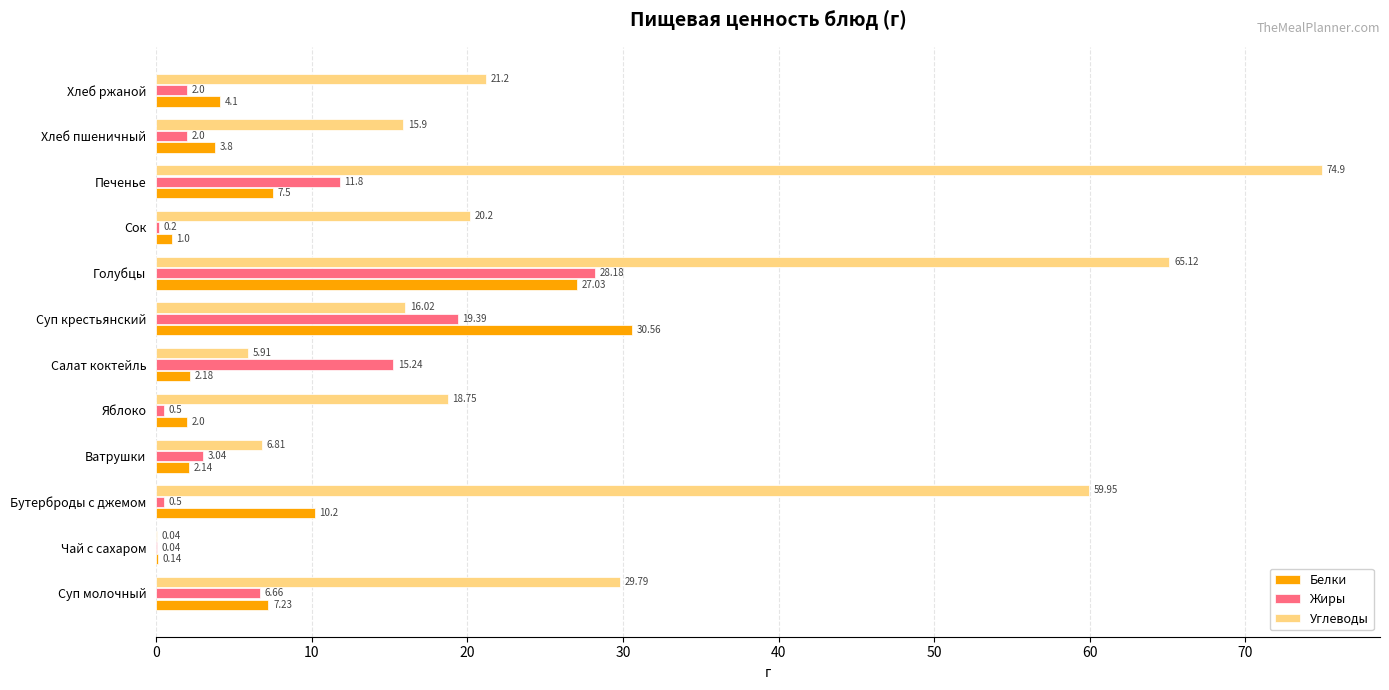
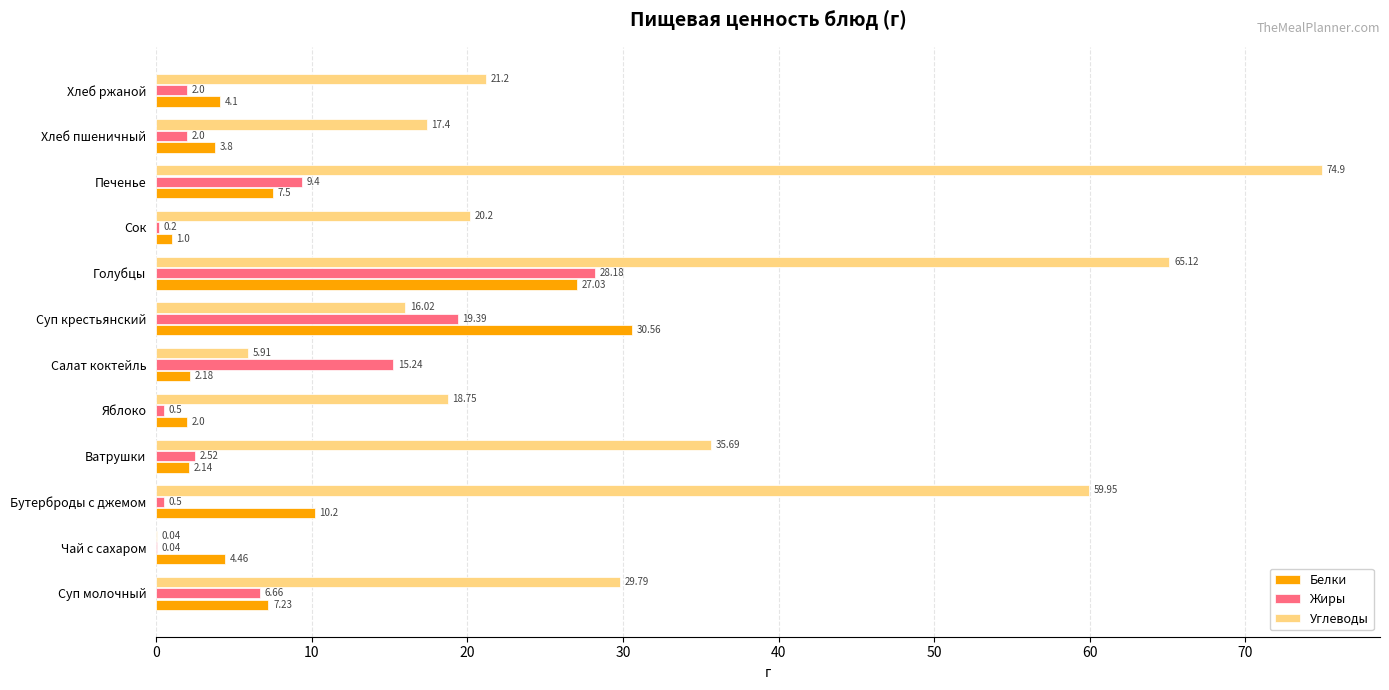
  {
    "Белки": {
      "Хлеб ржаной": 4.1,
      "Хлеб пшеничный": 3.8,
      "Печенье": 7.5,
      "Сок": 1.0,
      "Голубцы": 27.03,
      "Суп крестьянский": 30.56,
      "Салат коктейль": 2.18,
      "Яблоко": 2.0,
      "Ватрушки": 2.14,
      "Бутерброды с джемом": 10.2,
-     "Чай с сахаром": 0.14,
+     "Чай с сахаром": 4.46,
      "Суп молочный": 7.23
    },
    "Жиры": {
      "Хлеб ржаной": 2.0,
      "Хлеб пшеничный": 2.0,
-     "Печенье": 11.8,
+     "Печенье": 9.4,
      "Сок": 0.2,
      "Голубцы": 28.18,
      "Суп крестьянский": 19.39,
      "Салат коктейль": 15.24,
      "Яблоко": 0.5,
-     "Ватрушки": 3.04,
+     "Ватрушки": 2.52,
      "Бутерброды с джемом": 0.5,
      "Чай с сахаром": 0.04,
      "Суп молочный": 6.66
    },
    "Углеводы": {
      "Хлеб ржаной": 21.2,
-     "Хлеб пшеничный": 15.9,
+     "Хлеб пшеничный": 17.4,
      "Печенье": 74.9,
      "Сок": 20.2,
      "Голубцы": 65.12,
      "Суп крестьянский": 16.02,
      "Салат коктейль": 5.91,
      "Яблоко": 18.75,
-     "Ватрушки": 6.81,
+     "Ватрушки": 35.69,
      "Бутерброды с джемом": 59.95,
      "Чай с сахаром": 0.04,
      "Суп молочный": 29.79
    }
  }
